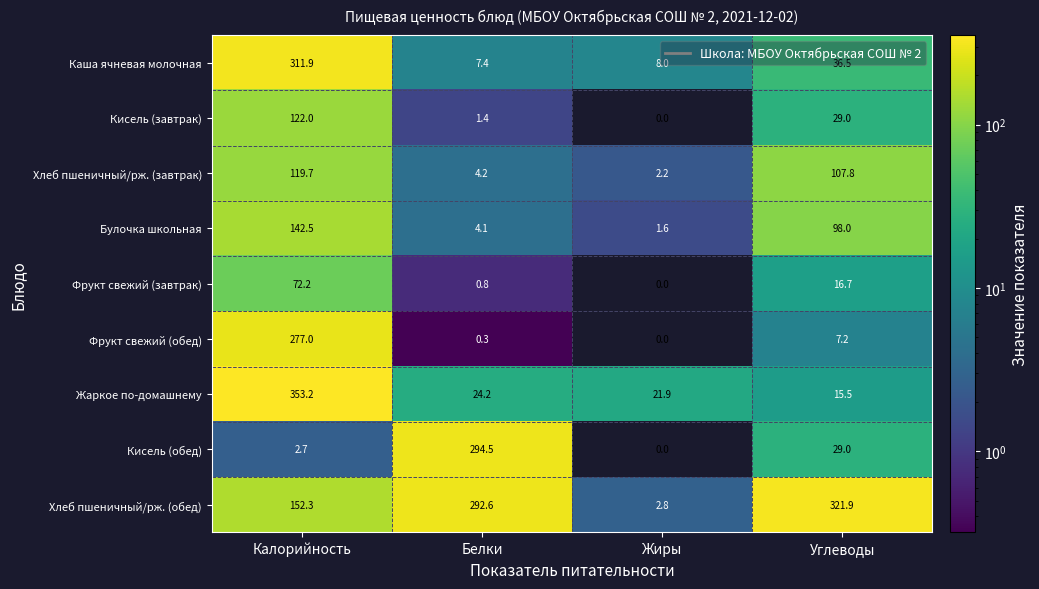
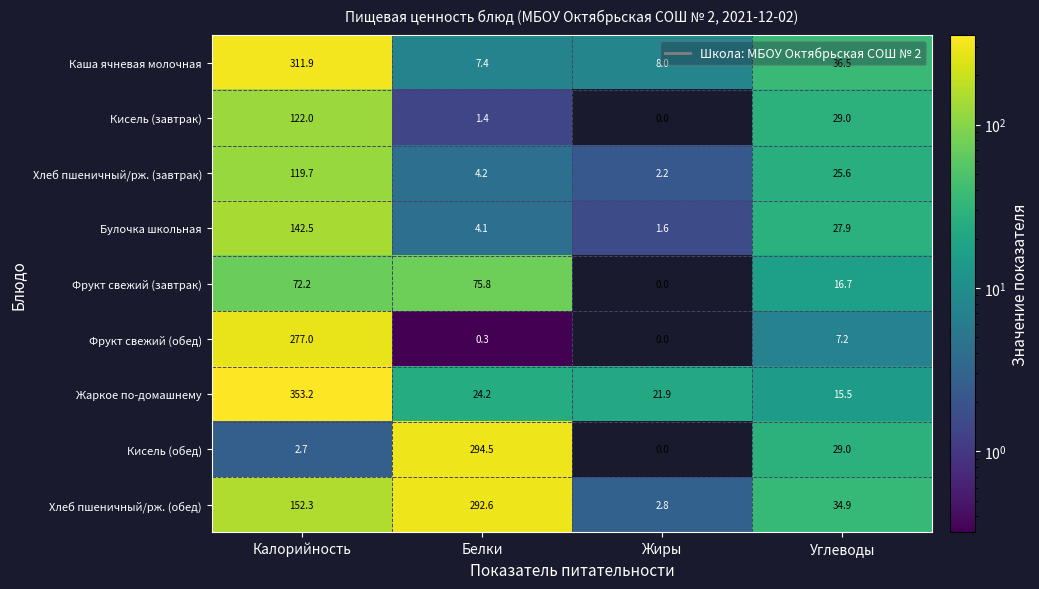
  {
    "Каша ячневая молочная": {
      "Калорийность": 311.9,
      "Белки": 7.4
    },
    "Кисель (завтрак)": {
      "Калорийность": 122.0,
      "Белки": 1.4,
      "Углеводы": 29.0
    },
    "Хлеб пшеничный/рж. (завтрак)": {
      "Калорийность": 119.7,
      "Белки": 4.2,
      "Жиры": 2.2,
-     "Углеводы": 107.8
+     "Углеводы": 25.6
    },
    "Булочка школьная": {
      "Калорийность": 142.5,
      "Белки": 4.1,
      "Жиры": 1.6,
-     "Углеводы": 98.0
+     "Углеводы": 27.9
    },
    "Фрукт свежий (завтрак)": {
      "Калорийность": 72.2,
-     "Белки": 0.8,
+     "Белки": 75.8,
      "Углеводы": 16.7
    },
    "Фрукт свежий (обед)": {
      "Калорийность": 277.0,
      "Белки": 0.3,
      "Углеводы": 7.2
    },
    "Жаркое по-домашнему": {
      "Калорийность": 353.2,
      "Белки": 24.2,
      "Жиры": 21.9,
      "Углеводы": 15.5
    },
    "Кисель (обед)": {
      "Калорийность": 2.7,
      "Белки": 294.5,
      "Углеводы": 29.0
    },
    "Хлеб пшеничный/рж. (обед)": {
      "Калорийность": 152.3,
      "Белки": 292.6,
      "Жиры": 2.8,
-     "Углеводы": 321.9
+     "Углеводы": 34.9
    }
  }
